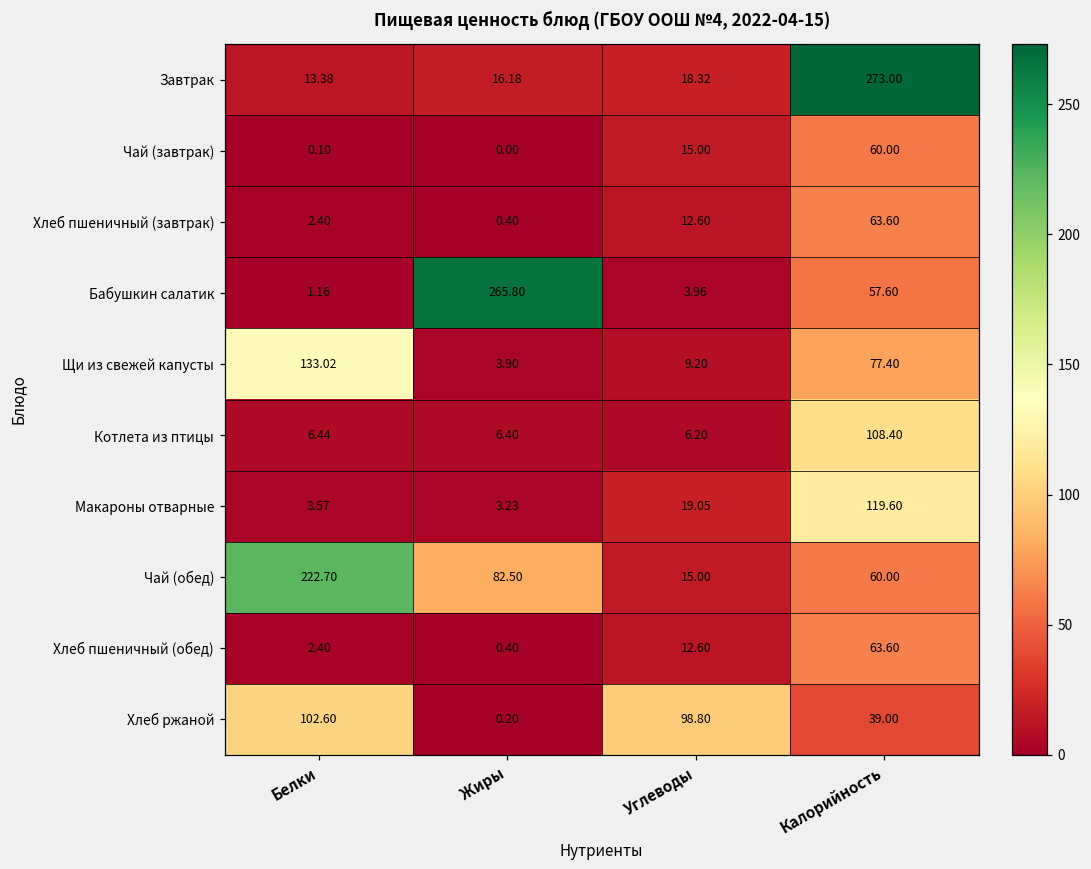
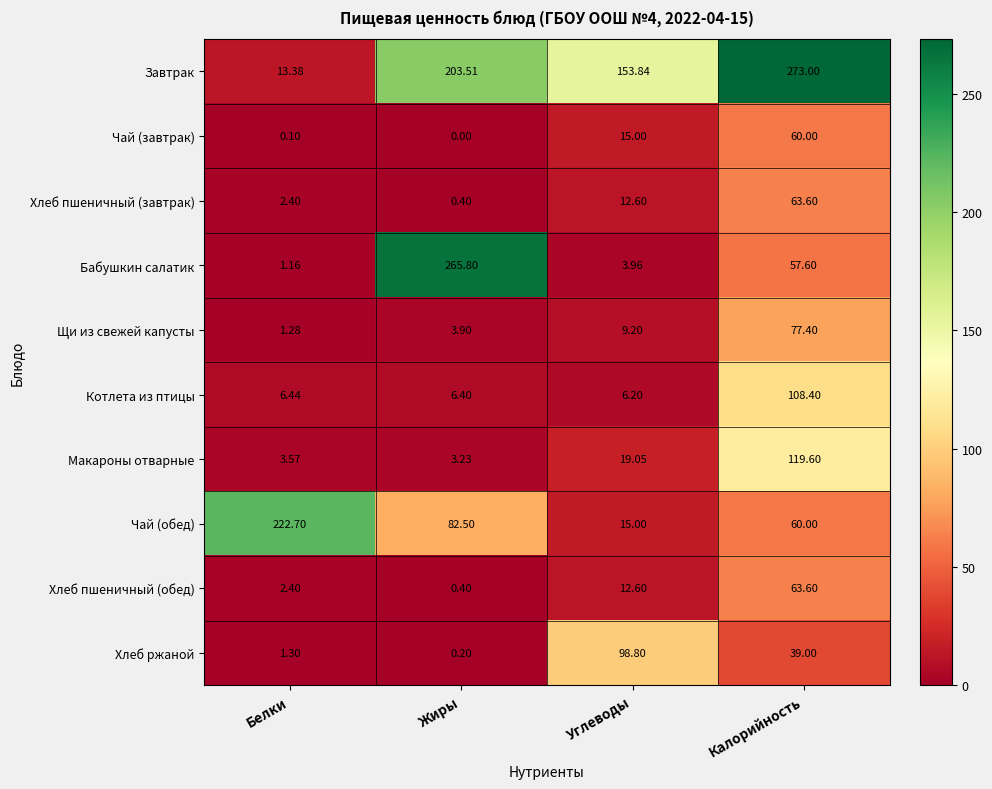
  {
    "Завтрак": {
      "Белки": 13.38,
-     "Жиры": 16.18,
-     "Углеводы": 18.32,
+     "Жиры": 203.51,
+     "Углеводы": 153.84,
      "Калорийность": 273.00
    },
    "Чай (завтрак)": {
      "Белки": 0.10,
      "Жиры": 0.00,
      "Углеводы": 15.00,
      "Калорийность": 60.00
    },
    "Хлеб пшеничный (завтрак)": {
      "Белки": 2.40,
      "Жиры": 0.40,
      "Углеводы": 12.60,
      "Калорийность": 63.60
    },
    "Бабушкин салатик": {
      "Белки": 1.16,
      "Жиры": 265.80,
      "Углеводы": 3.96,
      "Калорийность": 57.60
    },
    "Щи из свежей капусты": {
-     "Белки": 133.02,
+     "Белки": 1.28,
      "Жиры": 3.90,
      "Углеводы": 9.20,
      "Калорийность": 77.40
    },
    "Котлета из птицы": {
      "Белки": 6.44,
      "Жиры": 6.40,
      "Углеводы": 6.20,
      "Калорийность": 108.40
    },
    "Макароны отварные": {
      "Белки": 3.57,
      "Жиры": 3.23,
      "Углеводы": 19.05,
      "Калорийность": 119.60
    },
    "Чай (обед)": {
      "Белки": 222.70,
      "Жиры": 82.50,
      "Углеводы": 15.00,
      "Калорийность": 60.00
    },
    "Хлеб пшеничный (обед)": {
      "Белки": 2.40,
      "Жиры": 0.40,
      "Углеводы": 12.60,
      "Калорийность": 63.60
    },
    "Хлеб ржаной": {
-     "Белки": 102.60,
+     "Белки": 1.30,
      "Жиры": 0.20,
      "Углеводы": 98.80,
      "Калорийность": 39.00
    }
  }
